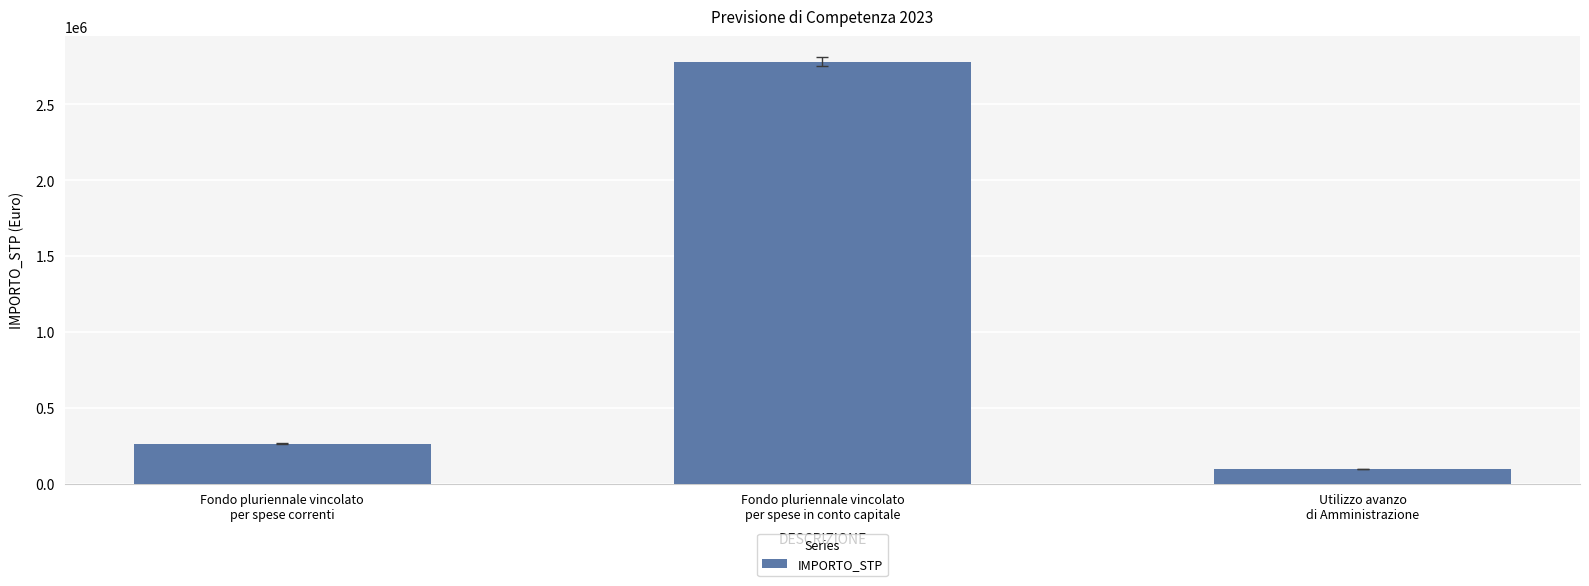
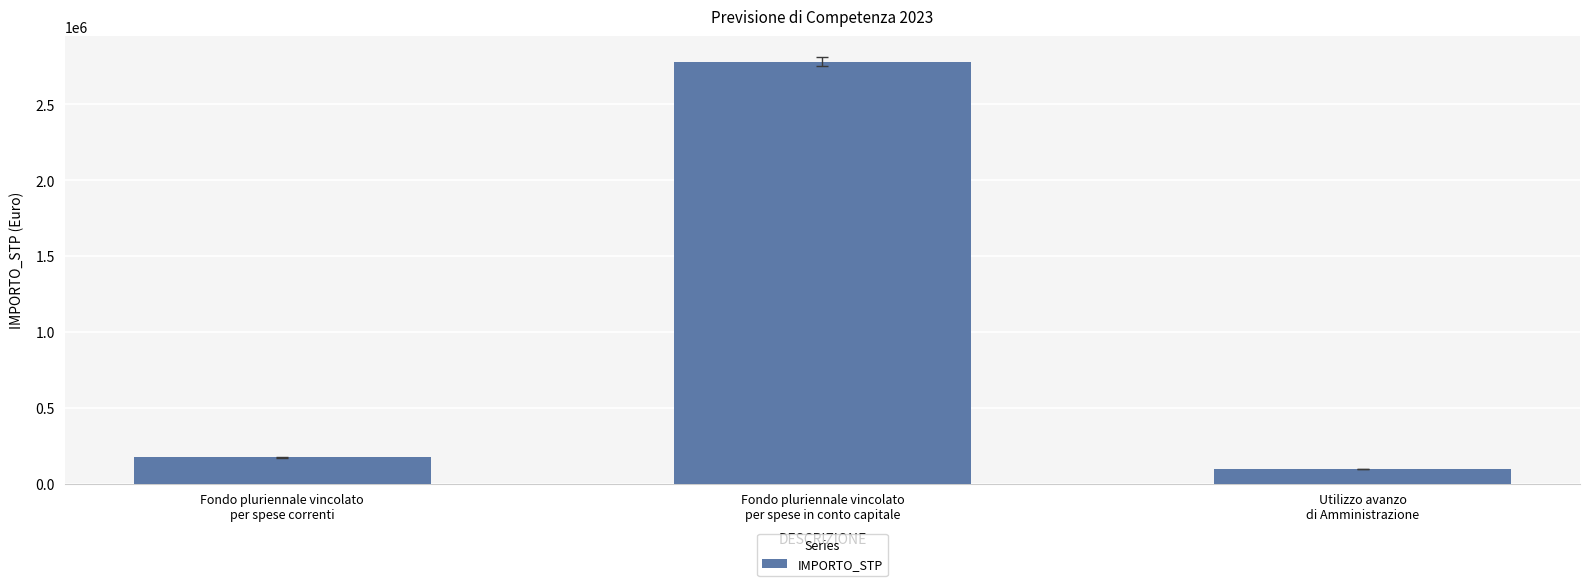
  {
    "IMPORTO_STP": {
-     "Fondo pluriennale vincolato per spese correnti": 260000,
+     "Fondo pluriennale vincolato per spese correnti": 170000,
      "Fondo pluriennale vincolato per spese in conto capitale": 2780000,
      "Utilizzo avanzo di Amministrazione": 100000
    }
  }
